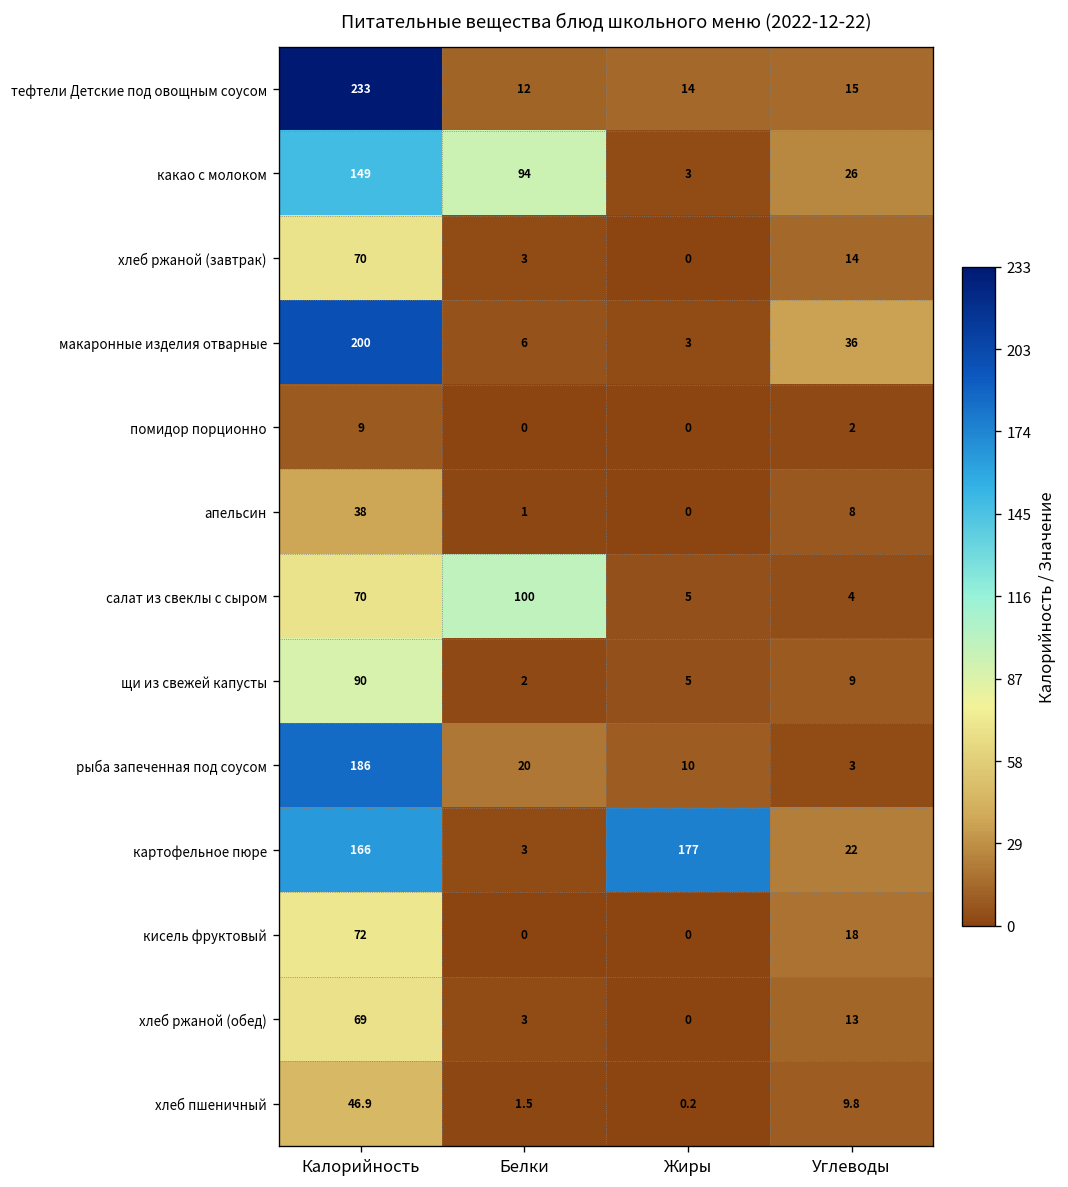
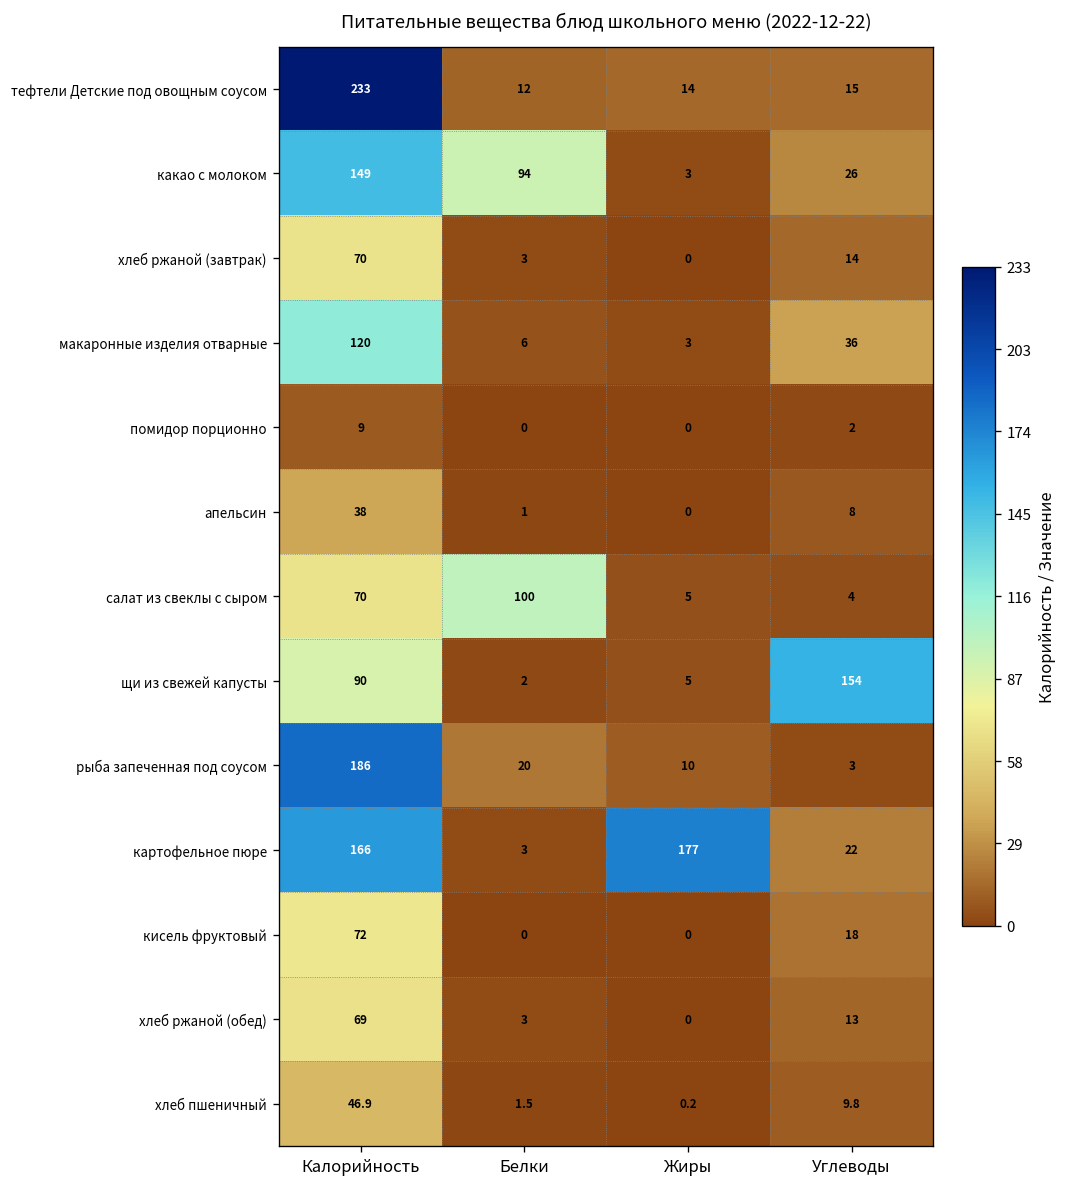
  {
    "тефтели Детские под овощным соусом": {
      "Калорийность": 233,
      "Белки": 12,
      "Жиры": 14,
      "Углеводы": 15
    },
    "какао с молоком": {
      "Калорийность": 149,
      "Белки": 94,
      "Жиры": 3,
      "Углеводы": 26
    },
    "хлеб ржаной (завтрак)": {
      "Калорийность": 70,
      "Белки": 3,
      "Жиры": 0,
      "Углеводы": 14
    },
    "макаронные изделия отварные": {
-     "Калорийность": 200,
+     "Калорийность": 120,
      "Белки": 6,
      "Жиры": 3,
      "Углеводы": 36
    },
    "помидор порционно": {
      "Калорийность": 9,
      "Белки": 0,
      "Жиры": 0,
      "Углеводы": 2
    },
    "апельсин": {
      "Калорийность": 38,
      "Белки": 1,
      "Жиры": 0,
      "Углеводы": 8
    },
    "салат из свеклы с сыром": {
      "Калорийность": 70,
      "Белки": 100,
      "Жиры": 5,
      "Углеводы": 4
    },
    "щи из свежей капусты": {
      "Калорийность": 90,
      "Белки": 2,
      "Жиры": 5,
-     "Углеводы": 9
+     "Углеводы": 154
    },
    "рыба запеченная под соусом": {
      "Калорийность": 186,
      "Белки": 20,
      "Жиры": 10,
      "Углеводы": 3
    },
    "картофельное пюре": {
      "Калорийность": 166,
      "Белки": 3,
      "Жиры": 177,
      "Углеводы": 22
    },
    "кисель фруктовый": {
      "Калорийность": 72,
      "Белки": 0,
      "Жиры": 0,
      "Углеводы": 18
    },
    "хлеб ржаной (обед)": {
      "Калорийность": 69,
      "Белки": 3,
      "Жиры": 0,
      "Углеводы": 13
    },
    "хлеб пшеничный": {
      "Калорийность": 46.9,
      "Белки": 1.5,
      "Жиры": 0.2,
      "Углеводы": 9.8
    }
  }
